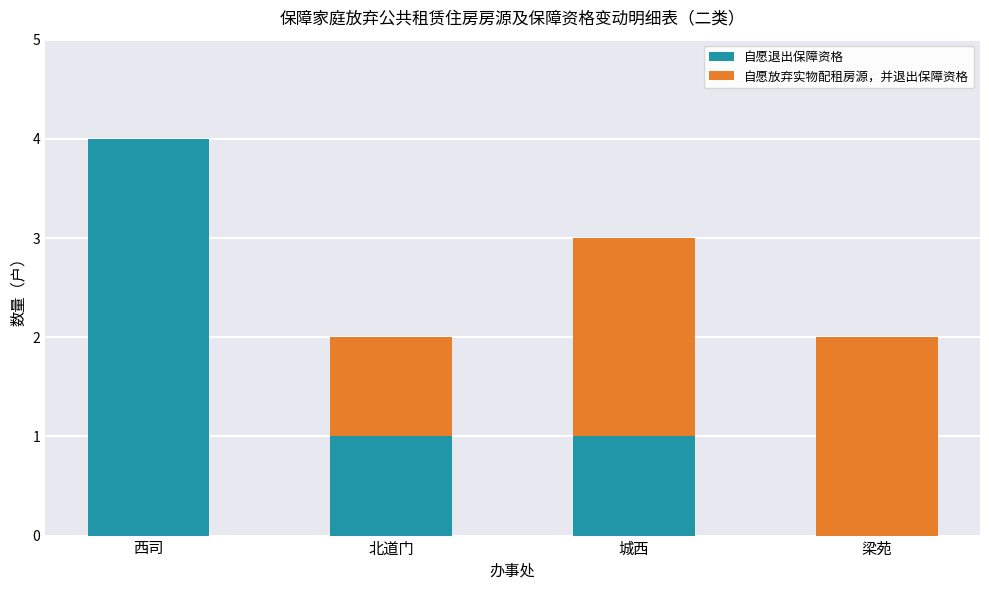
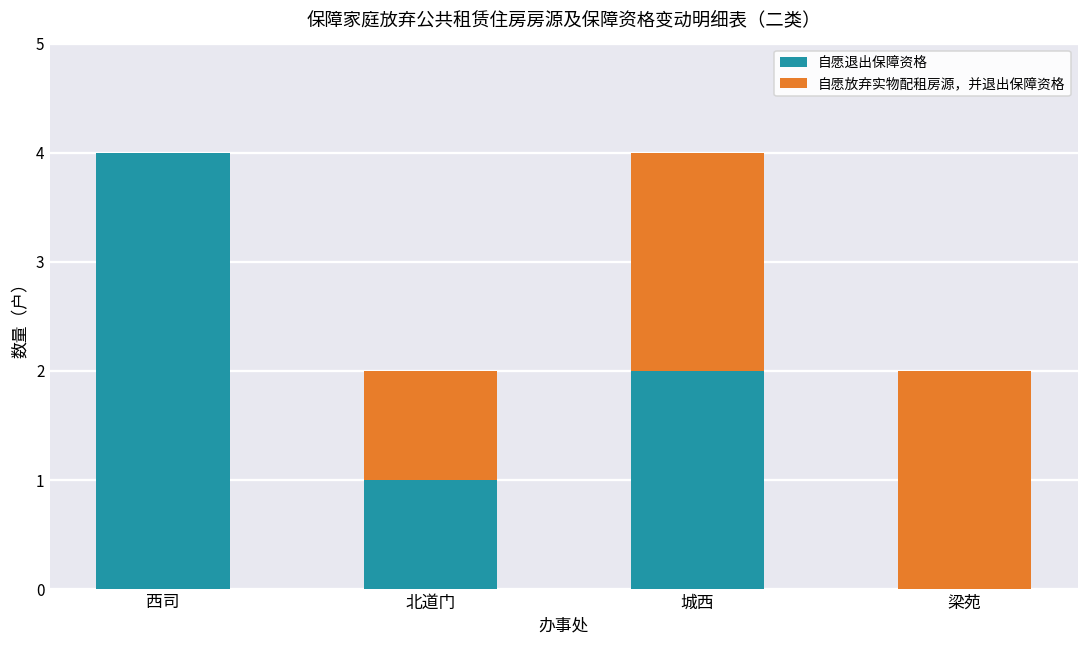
  {
    "自愿退出保障资格": {
      "西司": 4,
      "北道门": 1,
-     "城西": 1,
+     "城西": 2,
      "梁苑": 0
    },
    "自愿放弃实物配租房源，并退出保障资格": {
      "西司": 0,
      "北道门": 1,
      "城西": 2,
      "梁苑": 2
    }
  }
